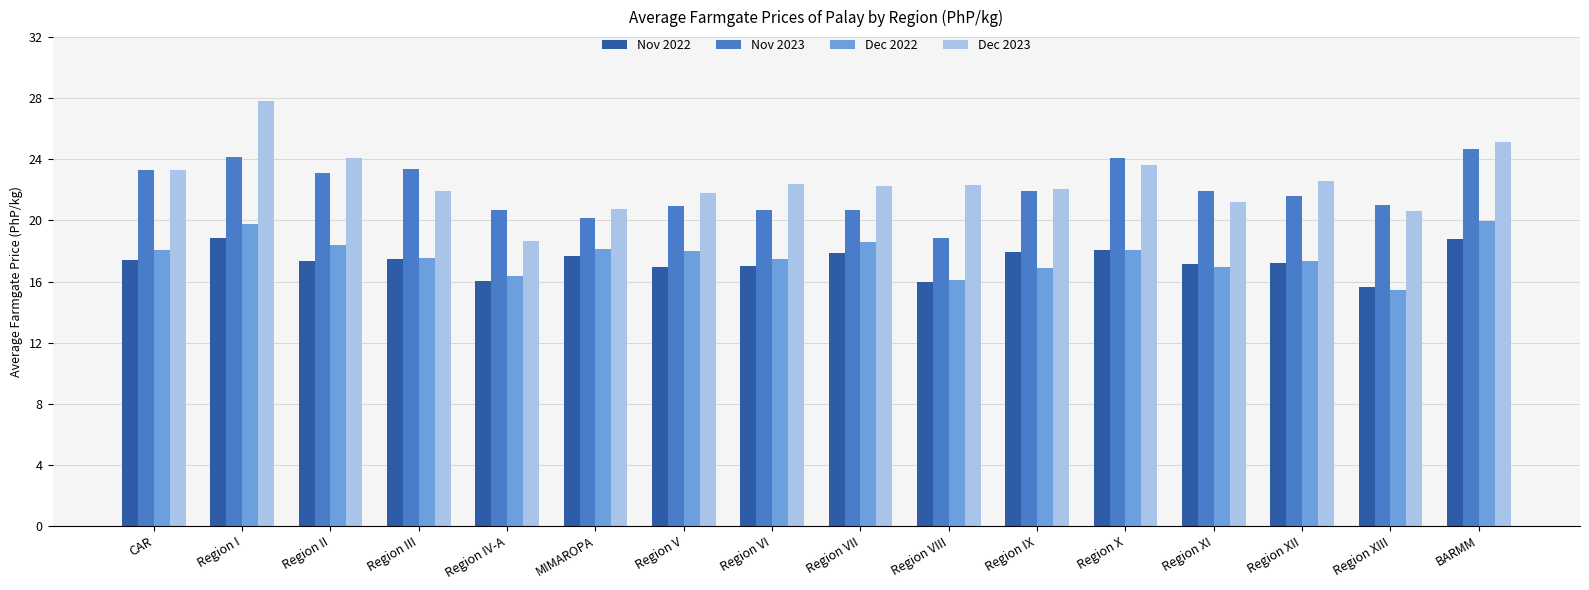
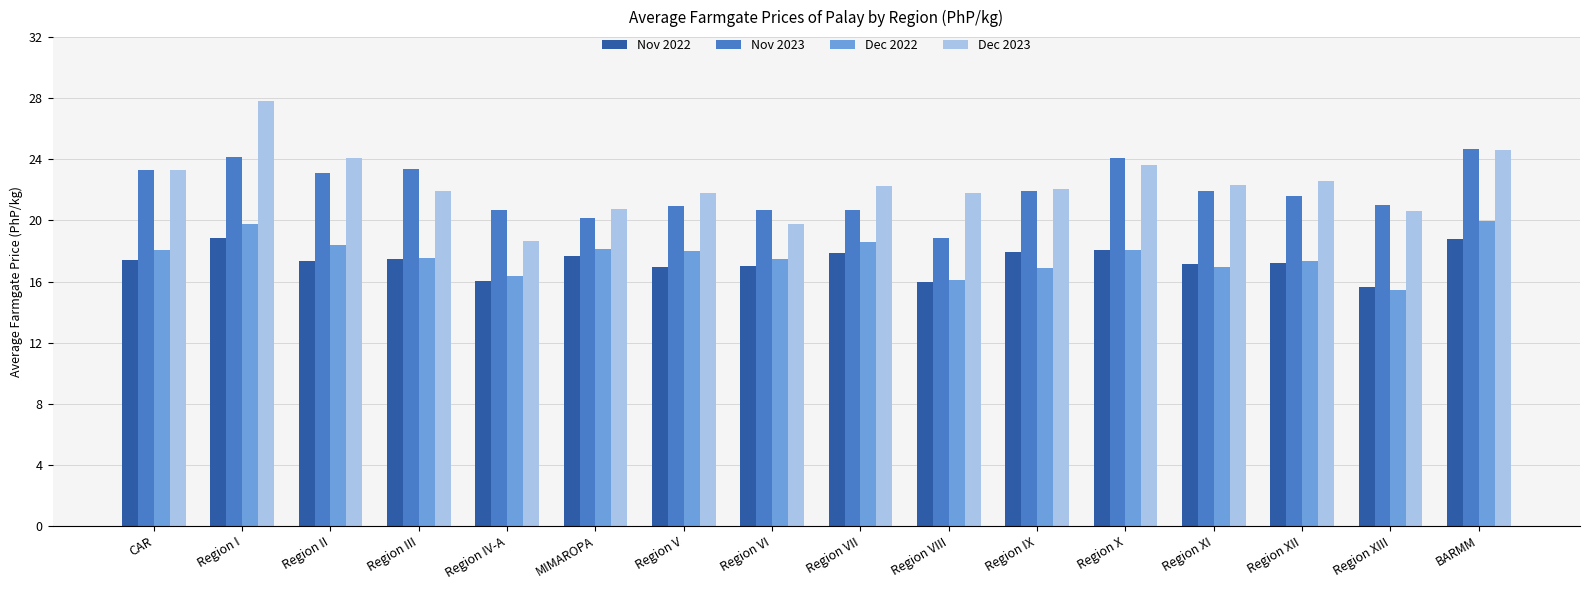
  {
    "Dec 2023": {
      "CAR": 23.3,
      "Region I": 27.8,
      "Region II": 24.1,
      "Region III": 21.9,
      "Region IV-A": 18.7,
      "MIMAROPA": 20.8,
      "Region V": 21.8,
-     "Region VI": 22.4,
+     "Region VI": 19.8,
      "Region VII": 22.2,
-     "Region VIII": 22.3,
+     "Region VIII": 21.8,
      "Region IX": 22.1,
      "Region X": 23.6,
-     "Region XI": 21.2,
+     "Region XI": 22.3,
      "Region XII": 22.6,
      "Region XIII": 20.6,
-     "BARMM": 25.1
+     "BARMM": 24.6
    }
  }
